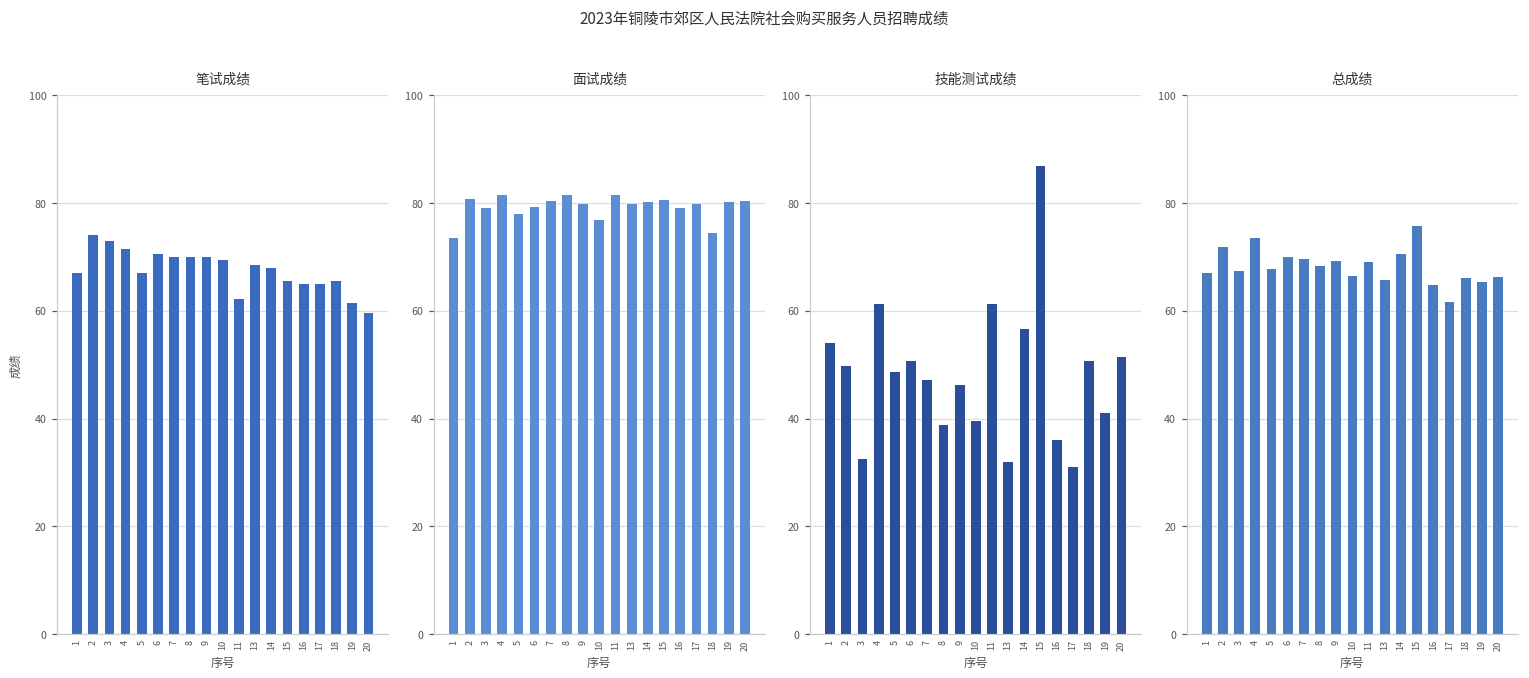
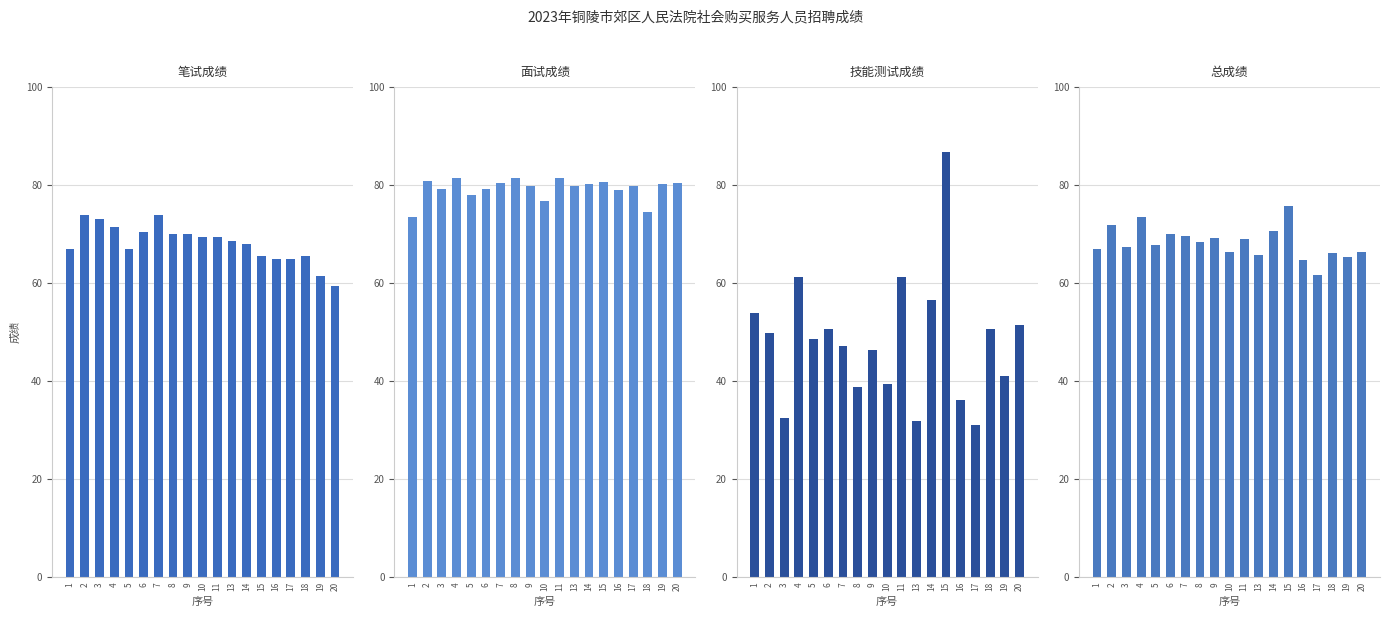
  {
    "笔试成绩": {
      "1": 67,
      "2": 74,
      "3": 73,
      "4": 72,
      "5": 67,
      "6": 71,
-     "7": 70,
+     "7": 74,
      "8": 70,
      "9": 70,
      "10": 70,
-     "11": 62,
+     "11": 70,
      "13": 69,
      "14": 68,
      "15": 66,
      "16": 65,
      "17": 65,
      "18": 66,
      "19": 62,
      "20": 60
    },
    "面试成绩": {
      "1": 73,
      "2": 81,
      "3": 79,
      "4": 82,
      "5": 78,
      "6": 79,
      "7": 80,
      "8": 81,
      "9": 80,
      "10": 77,
      "11": 82,
      "13": 80,
      "14": 80,
      "15": 81,
      "16": 79,
      "17": 80,
      "18": 74,
      "19": 80,
      "20": 80
    },
    "技能测试成绩": {
      "1": 54,
      "2": 50,
      "3": 33,
      "4": 61,
      "5": 49,
      "6": 51,
      "7": 47,
      "8": 39,
      "9": 46,
      "10": 39,
      "11": 61,
      "13": 32,
      "14": 57,
      "15": 87,
      "16": 36,
      "17": 31,
      "18": 51,
      "19": 41,
      "20": 52
    },
    "总成绩": {
      "1": 67,
      "2": 72,
      "3": 67,
      "4": 73,
      "5": 68,
      "6": 70,
      "7": 70,
      "8": 68,
      "9": 69,
      "10": 66,
      "11": 69,
      "13": 66,
      "14": 71,
      "15": 76,
      "16": 65,
      "17": 62,
      "18": 66,
      "19": 65,
      "20": 66
    }
  }
